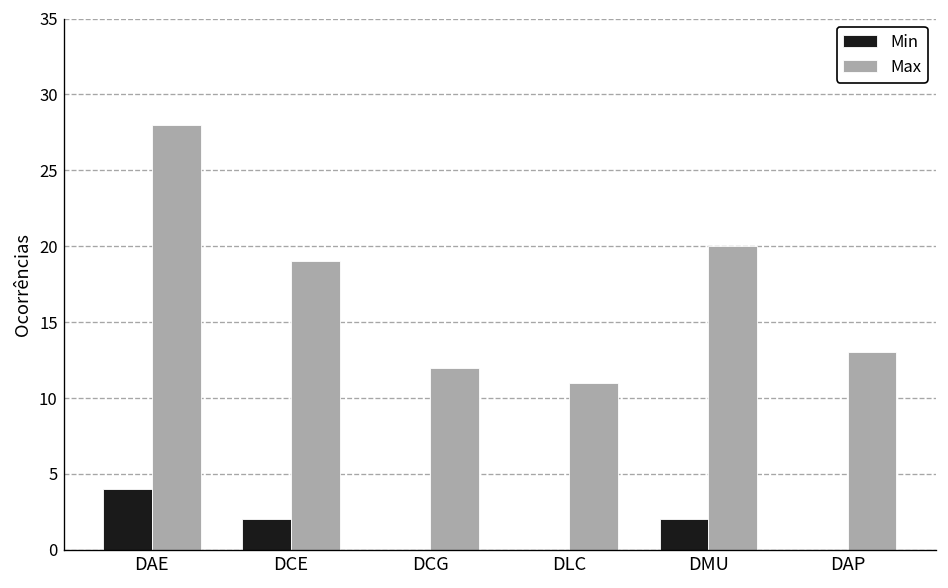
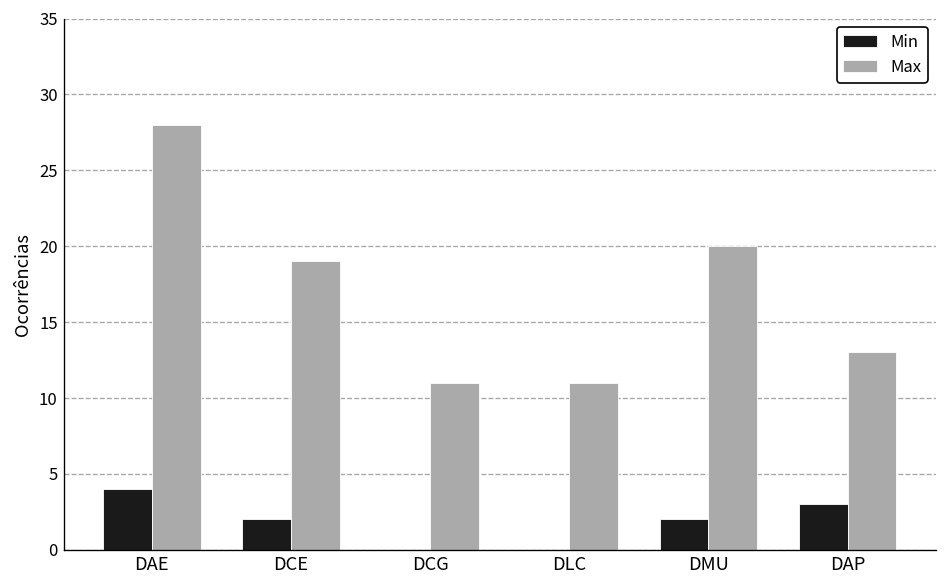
  {
    "Min": {
      "DAE": 4,
      "DCE": 2,
      "DCG": 0,
      "DLC": 0,
      "DMU": 2,
-     "DAP": 0
+     "DAP": 3
    },
    "Max": {
      "DAE": 28,
      "DCE": 19,
-     "DCG": 12,
+     "DCG": 11,
      "DLC": 11,
      "DMU": 20,
      "DAP": 13
    }
  }
